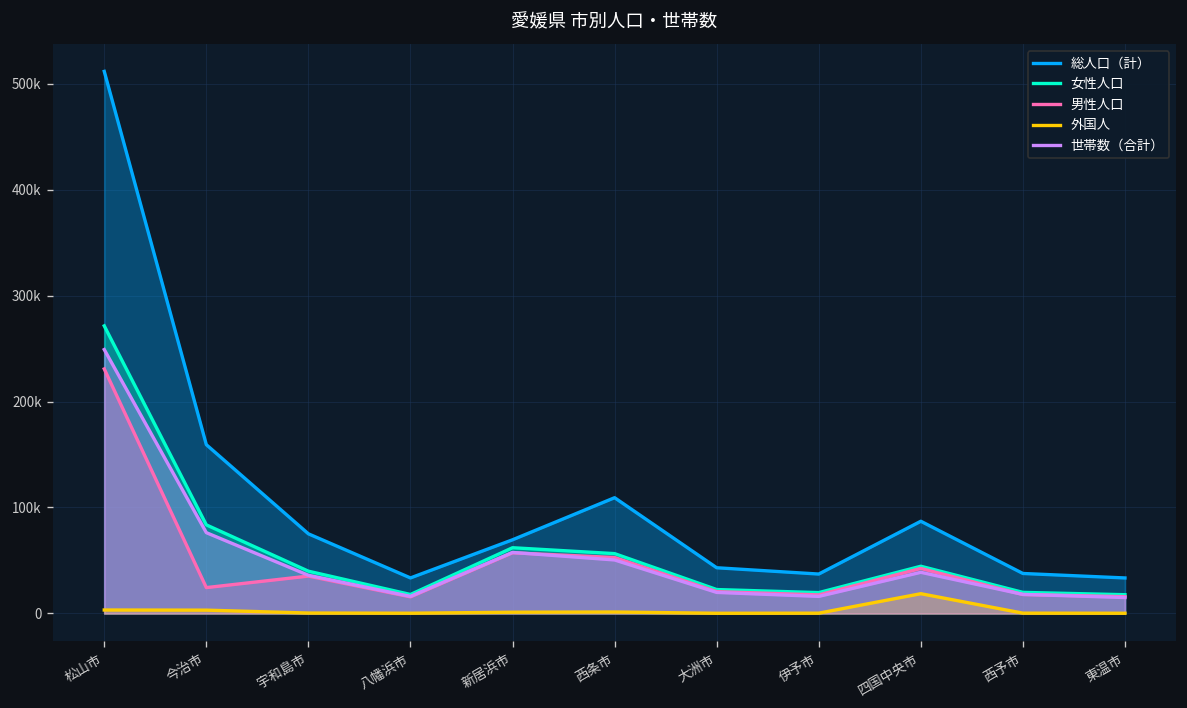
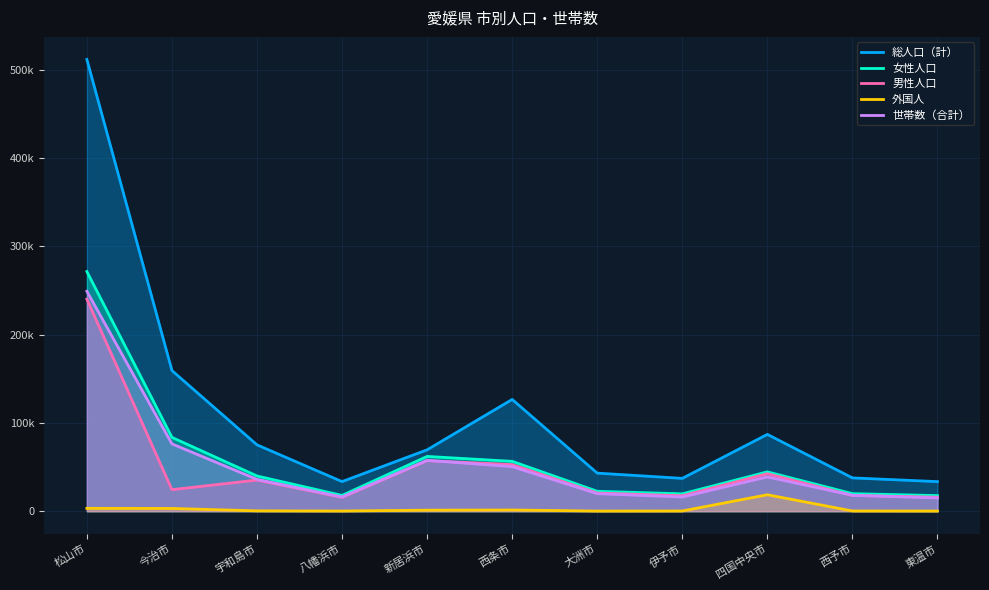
  {
    "総人口（計）": {
      "松山市": 510000,
      "今治市": 160000,
      "宇和島市": 80000,
      "八幡浜市": 30000,
      "新居浜市": 70000,
-     "西条市": 110000,
+     "西条市": 130000,
      "大洲市": 40000,
      "伊予市": 40000,
      "四国中央市": 90000,
      "西予市": 40000,
      "東温市": 30000
    },
    "女性人口": {
      "松山市": 270000,
      "今治市": 80000,
      "宇和島市": 40000,
      "新居浜市": 60000,
      "西条市": 60000
    },
    "男性人口": {
-     "松山市": 230000,
+     "松山市": 240000,
      "今治市": 20000
    },
    "外国人": {
      "松山市": 0,
      "今治市": 0,
      "宇和島市": 0,
      "八幡浜市": 0,
      "新居浜市": 0,
      "西条市": 0,
      "大洲市": 0,
      "伊予市": 0,
      "四国中央市": 20000,
      "西予市": 0,
      "東温市": 0
    },
    "世帯数（合計）": {
      "松山市": 250000,
      "今治市": 80000,
      "四国中央市": 40000
    }
  }
